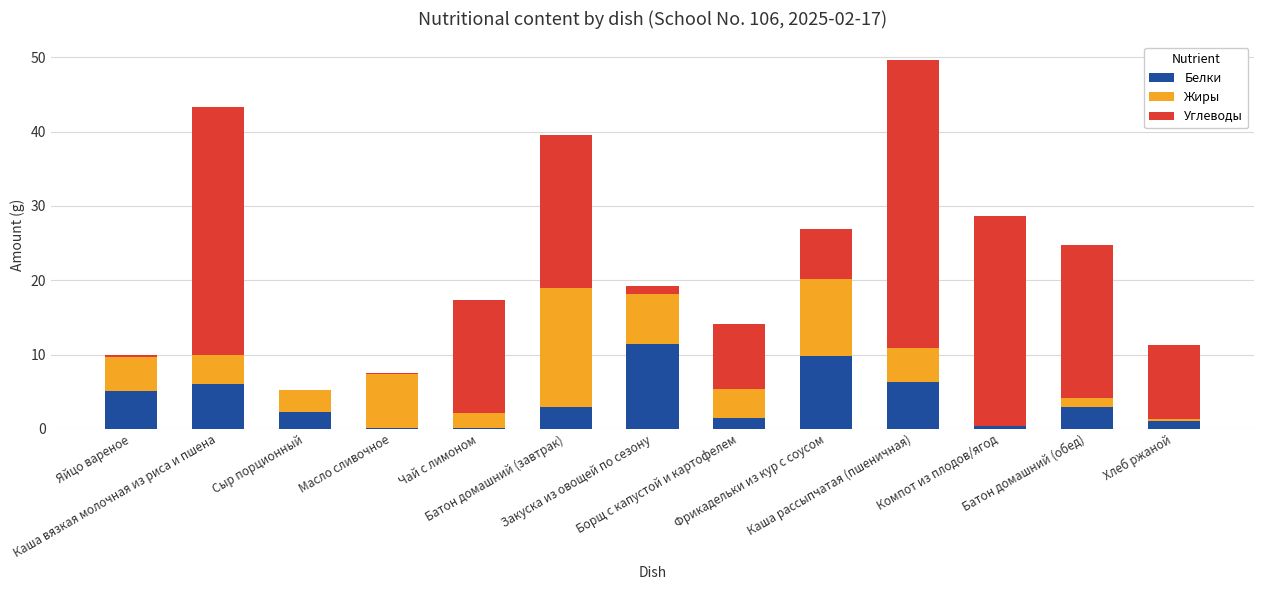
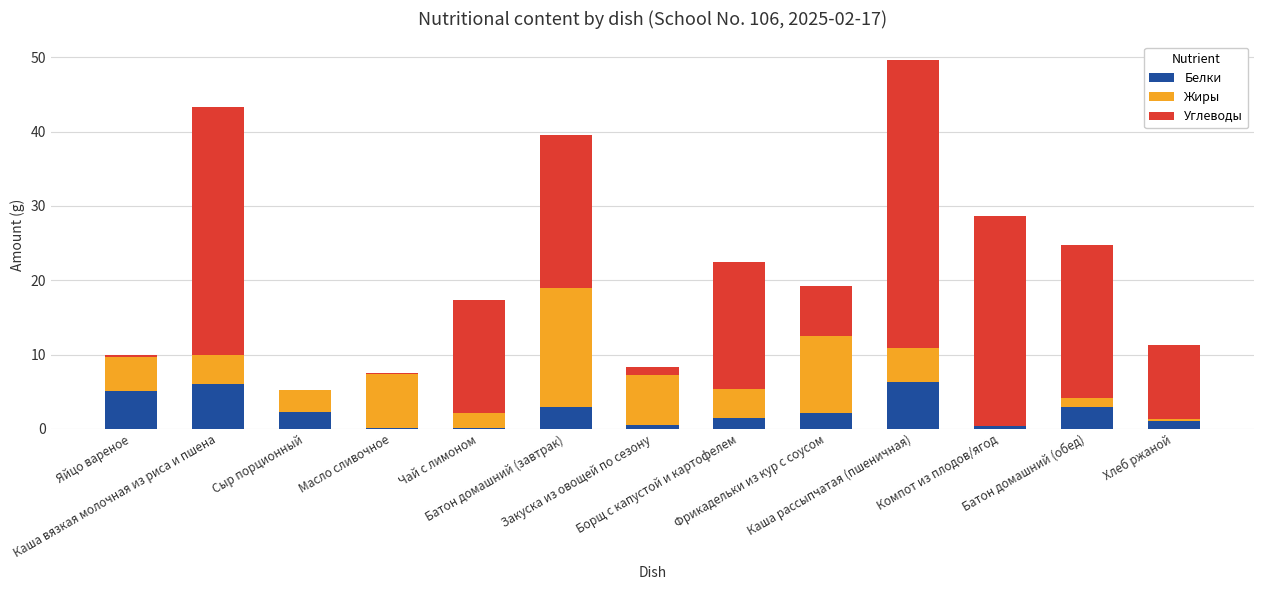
  {
    "Белки": {
      "Яйцо вареное": 5,
      "Каша вязкая молочная из риса и пшена": 6,
      "Сыр порционный": 2,
      "Батон домашний (завтрак)": 3,
-     "Закуска из овощей по сезону": 11,
+     "Закуска из овощей по сезону": 1,
      "Борщ с капустой и картофелем": 1,
-     "Фрикадельки из кур с соусом": 10,
+     "Фрикадельки из кур с соусом": 2,
      "Каша рассыпчатая (пшеничная)": 6,
      "Батон домашний (обед)": 3,
      "Хлеб ржаной": 1
    },
    "Жиры": {
      "Яйцо вареное": 5,
      "Каша вязкая молочная из риса и пшена": 4,
      "Сыр порционный": 3,
      "Масло сливочное": 7,
      "Чай с лимоном": 2,
      "Батон домашний (завтрак)": 16,
      "Закуска из овощей по сезону": 7,
      "Борщ с капустой и картофелем": 4,
      "Фрикадельки из кур с соусом": 10,
      "Каша рассыпчатая (пшеничная)": 5,
      "Батон домашний (обед)": 1
    },
    "Углеводы": {
      "Каша вязкая молочная из риса и пшена": 33,
      "Сыр порционный": 0,
      "Чай с лимоном": 15,
      "Батон домашний (завтрак)": 21,
      "Закуска из овощей по сезону": 1,
-     "Борщ с капустой и картофелем": 9,
+     "Борщ с капустой и картофелем": 17,
      "Фрикадельки из кур с соусом": 7,
      "Каша рассыпчатая (пшеничная)": 39,
      "Компот из плодов/ягод": 28,
      "Батон домашний (обед)": 21,
      "Хлеб ржаной": 10
    }
  }
